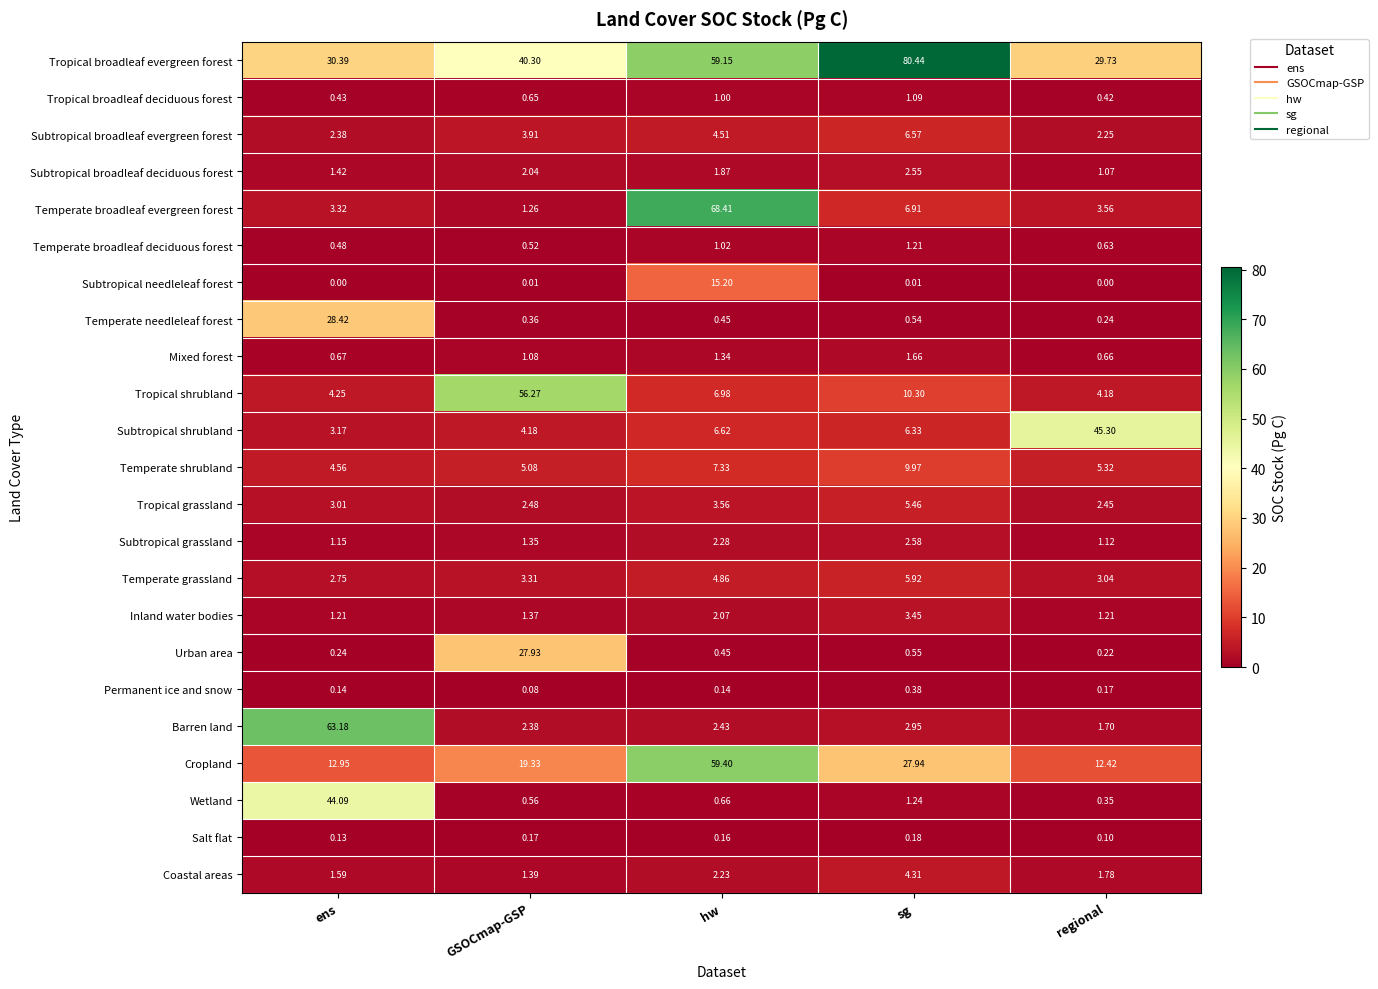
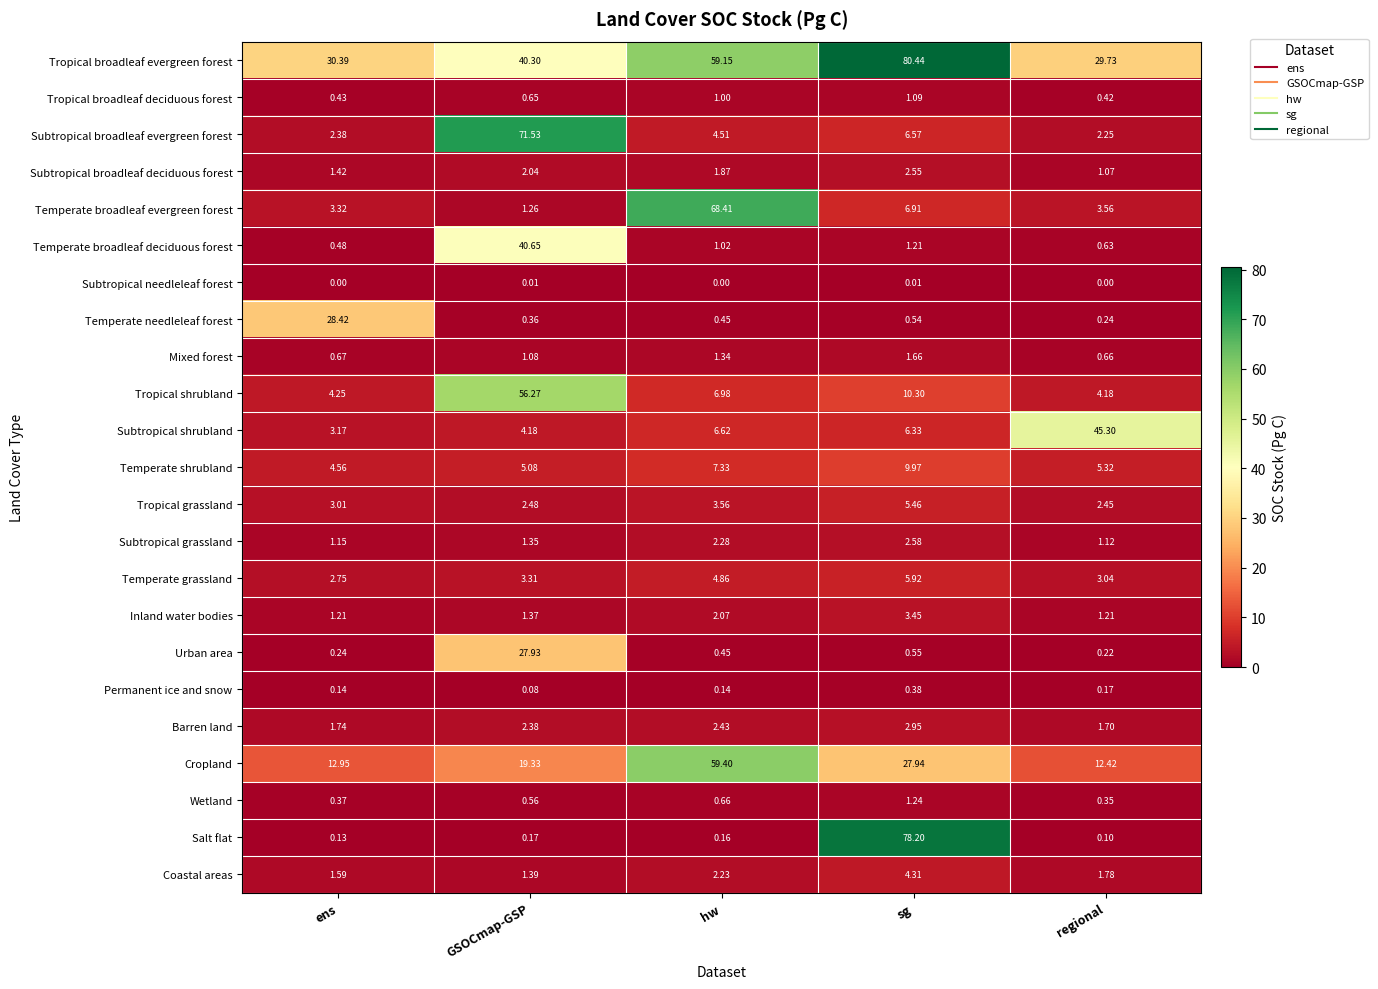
  {
    "Tropical broadleaf evergreen forest": {
      "ens": 30.39,
      "GSOCmap-GSP": 40.30,
      "hw": 59.15,
      "sg": 80.44,
      "regional": 29.73
    },
    "Tropical broadleaf deciduous forest": {
      "ens": 0.43,
      "GSOCmap-GSP": 0.65,
      "hw": 1.00,
      "sg": 1.09,
      "regional": 0.42
    },
    "Subtropical broadleaf evergreen forest": {
      "ens": 2.38,
-     "GSOCmap-GSP": 3.91,
+     "GSOCmap-GSP": 71.53,
      "hw": 4.51,
      "sg": 6.57,
      "regional": 2.25
    },
    "Subtropical broadleaf deciduous forest": {
      "ens": 1.42,
      "GSOCmap-GSP": 2.04,
      "hw": 1.87,
      "sg": 2.55,
      "regional": 1.07
    },
    "Temperate broadleaf evergreen forest": {
      "ens": 3.32,
      "GSOCmap-GSP": 1.26,
      "hw": 68.41,
      "sg": 6.91,
      "regional": 3.56
    },
    "Temperate broadleaf deciduous forest": {
      "ens": 0.48,
-     "GSOCmap-GSP": 0.52,
+     "GSOCmap-GSP": 40.65,
      "hw": 1.02,
      "sg": 1.21,
      "regional": 0.63
    },
    "Subtropical needleleaf forest": {
      "ens": 0.00,
      "GSOCmap-GSP": 0.01,
-     "hw": 15.20,
+     "hw": 0.00,
      "sg": 0.01,
      "regional": 0.00
    },
    "Temperate needleleaf forest": {
      "ens": 28.42,
      "GSOCmap-GSP": 0.36,
      "hw": 0.45,
      "sg": 0.54,
      "regional": 0.24
    },
    "Mixed forest": {
      "ens": 0.67,
      "GSOCmap-GSP": 1.08,
      "hw": 1.34,
      "sg": 1.66,
      "regional": 0.66
    },
    "Tropical shrubland": {
      "ens": 4.25,
      "GSOCmap-GSP": 56.27,
      "hw": 6.98,
      "sg": 10.30,
      "regional": 4.18
    },
    "Subtropical shrubland": {
      "ens": 3.17,
      "GSOCmap-GSP": 4.18,
      "hw": 6.62,
      "sg": 6.33,
      "regional": 45.30
    },
    "Temperate shrubland": {
      "ens": 4.56,
      "GSOCmap-GSP": 5.08,
      "hw": 7.33,
      "sg": 9.97,
      "regional": 5.32
    },
    "Tropical grassland": {
      "ens": 3.01,
      "GSOCmap-GSP": 2.48,
      "hw": 3.56,
      "sg": 5.46,
      "regional": 2.45
    },
    "Subtropical grassland": {
      "ens": 1.15,
      "GSOCmap-GSP": 1.35,
      "hw": 2.28,
      "sg": 2.58,
      "regional": 1.12
    },
    "Temperate grassland": {
      "ens": 2.75,
      "GSOCmap-GSP": 3.31,
      "hw": 4.86,
      "sg": 5.92,
      "regional": 3.04
    },
    "Inland water bodies": {
      "ens": 1.21,
      "GSOCmap-GSP": 1.37,
      "hw": 2.07,
      "sg": 3.45,
      "regional": 1.21
    },
    "Urban area": {
      "ens": 0.24,
      "GSOCmap-GSP": 27.93,
      "hw": 0.45,
      "sg": 0.55,
      "regional": 0.22
    },
    "Permanent ice and snow": {
      "ens": 0.14,
      "GSOCmap-GSP": 0.08,
      "hw": 0.14,
      "sg": 0.38,
      "regional": 0.17
    },
    "Barren land": {
-     "ens": 63.18,
+     "ens": 1.74,
      "GSOCmap-GSP": 2.38,
      "hw": 2.43,
      "sg": 2.95,
      "regional": 1.70
    },
    "Cropland": {
      "ens": 12.95,
      "GSOCmap-GSP": 19.33,
      "hw": 59.40,
      "sg": 27.94,
      "regional": 12.42
    },
    "Wetland": {
-     "ens": 44.09,
+     "ens": 0.37,
      "GSOCmap-GSP": 0.56,
      "hw": 0.66,
      "sg": 1.24,
      "regional": 0.35
    },
    "Salt flat": {
      "ens": 0.13,
      "GSOCmap-GSP": 0.17,
      "hw": 0.16,
-     "sg": 0.18,
+     "sg": 78.20,
      "regional": 0.10
    },
    "Coastal areas": {
      "ens": 1.59,
      "GSOCmap-GSP": 1.39,
      "hw": 2.23,
      "sg": 4.31,
      "regional": 1.78
    }
  }
